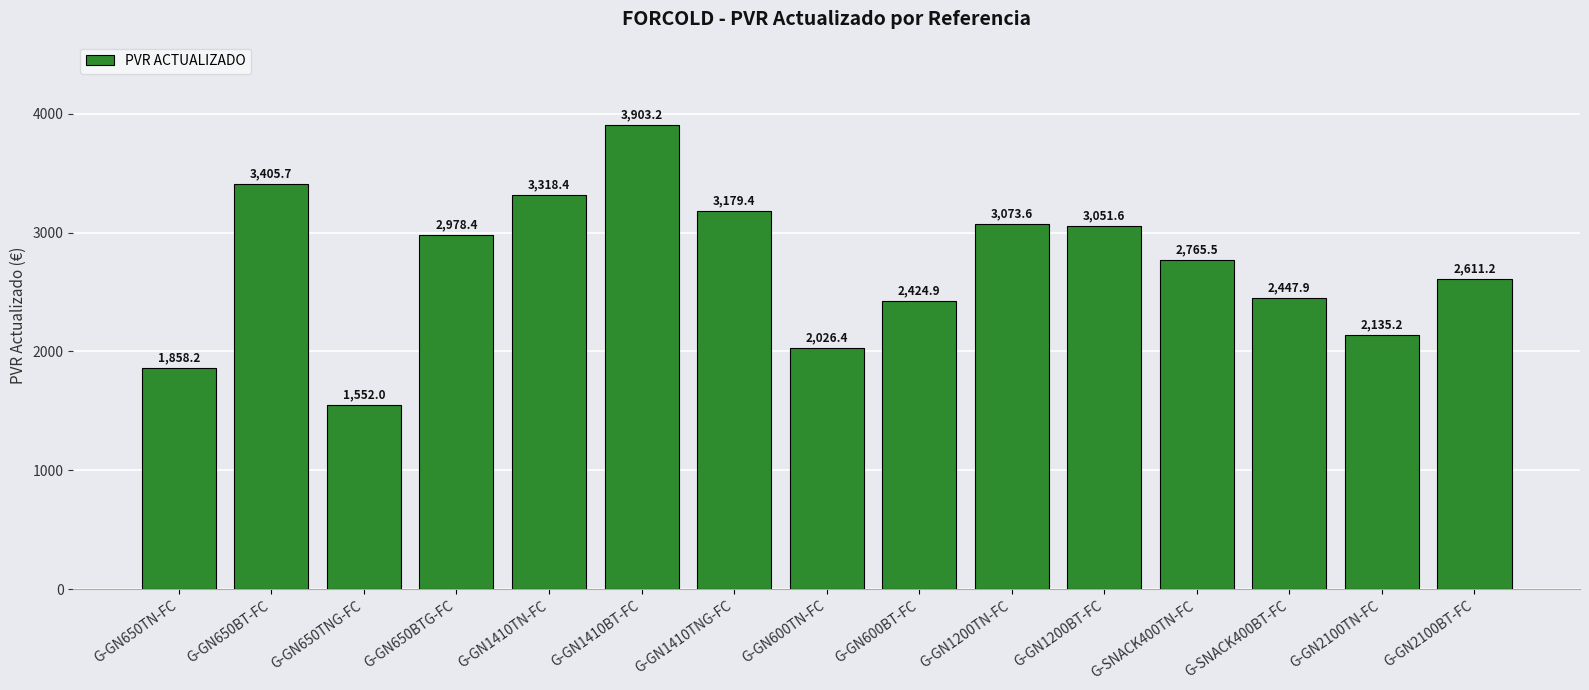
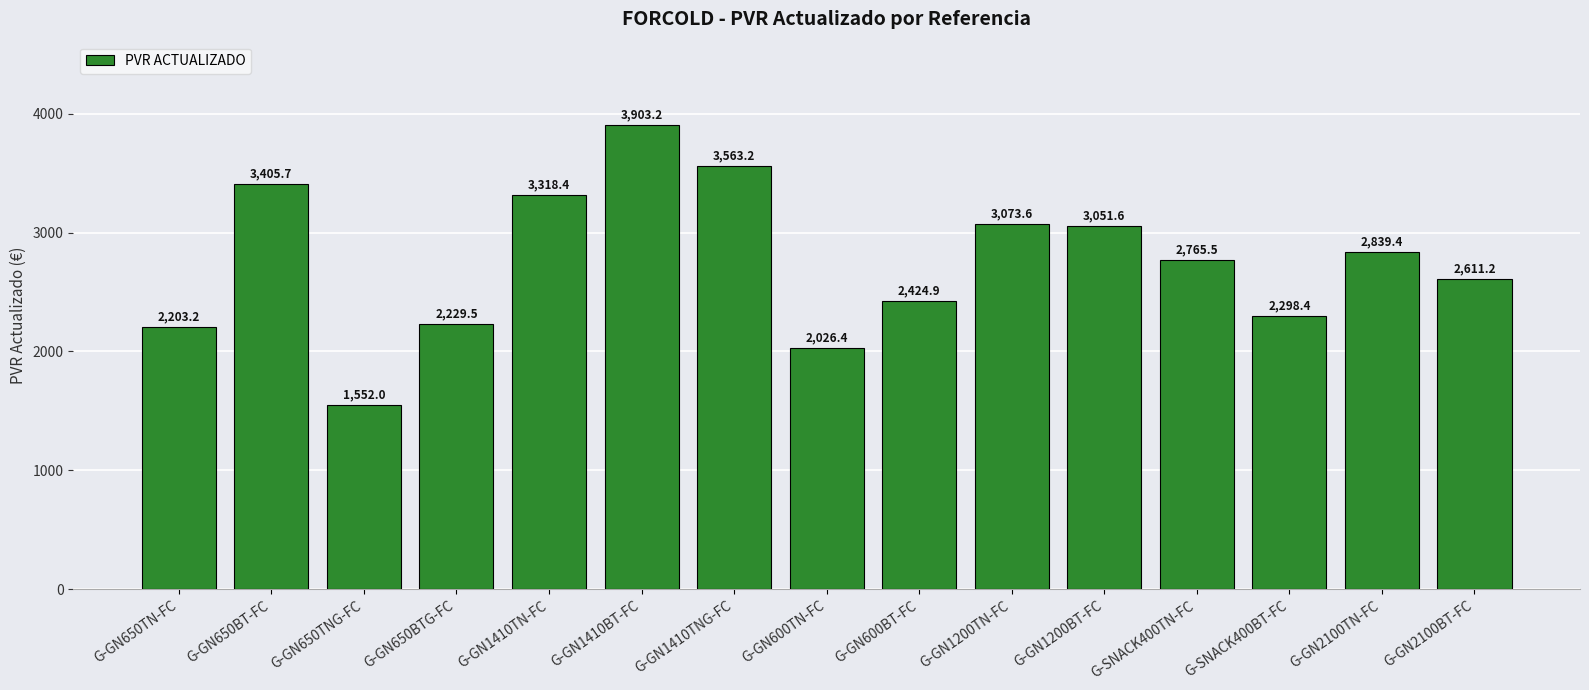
  {
-   "G-GN650TN-FC": "1,858.2",
+   "G-GN650TN-FC": "2,203.2",
    "G-GN650BT-FC": "3,405.7",
    "G-GN650TNG-FC": "1,552.0",
-   "G-GN650BTG-FC": "2,978.4",
+   "G-GN650BTG-FC": "2,229.5",
    "G-GN1410TN-FC": "3,318.4",
    "G-GN1410BT-FC": "3,903.2",
-   "G-GN1410TNG-FC": "3,179.4",
+   "G-GN1410TNG-FC": "3,563.2",
    "G-GN600TN-FC": "2,026.4",
    "G-GN600BT-FC": "2,424.9",
    "G-GN1200TN-FC": "3,073.6",
    "G-GN1200BT-FC": "3,051.6",
    "G-SNACK400TN-FC": "2,765.5",
-   "G-SNACK400BT-FC": "2,447.9",
-   "G-GN2100TN-FC": "2,135.2",
+   "G-SNACK400BT-FC": "2,298.4",
+   "G-GN2100TN-FC": "2,839.4",
    "G-GN2100BT-FC": "2,611.2"
  }
